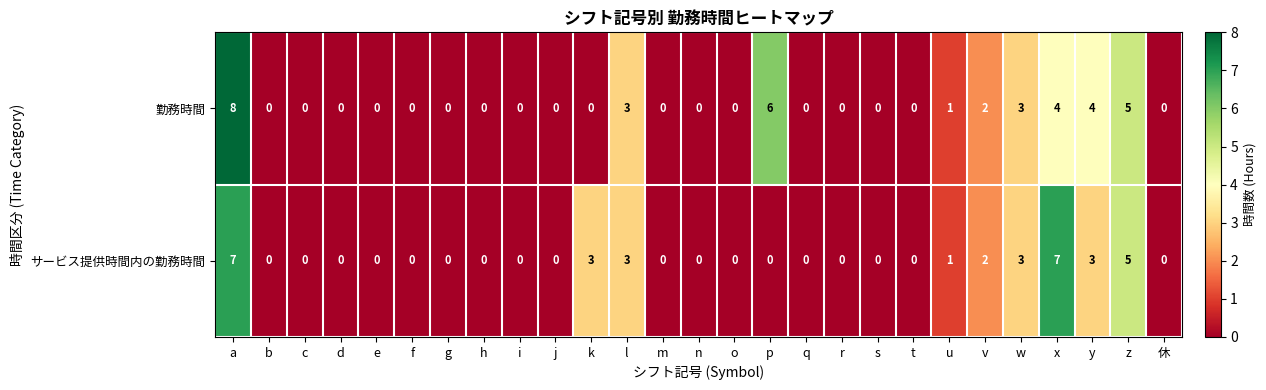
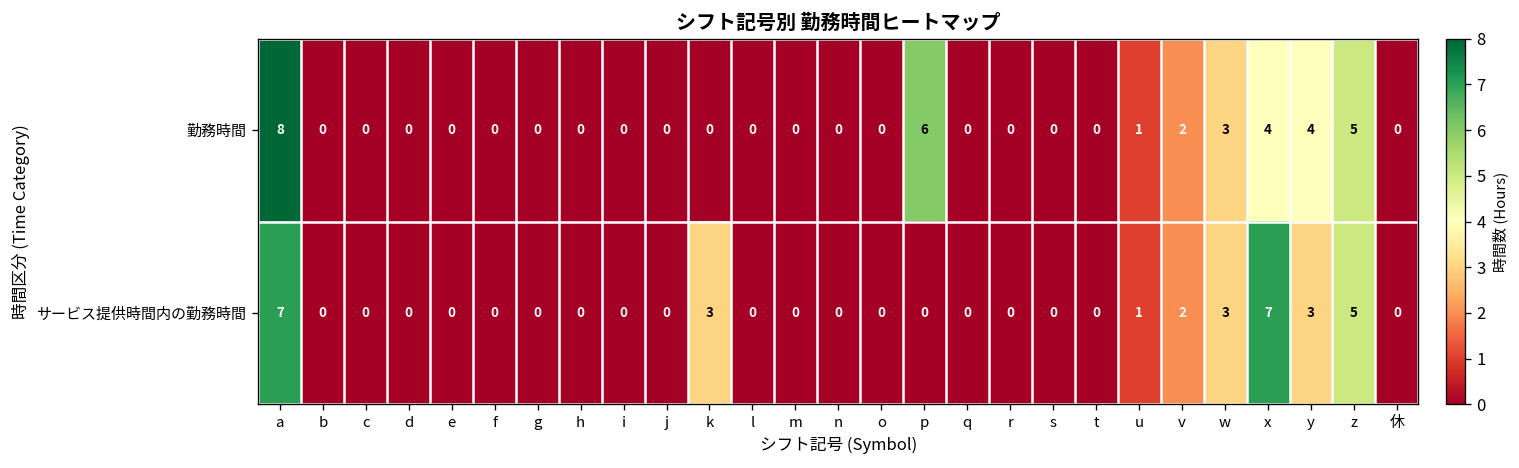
  {
    "勤務時間": {
      "a": 8,
      "b": 0,
      "c": 0,
      "d": 0,
      "e": 0,
      "f": 0,
      "g": 0,
      "h": 0,
      "i": 0,
      "j": 0,
      "k": 0,
-     "l": 3,
+     "l": 0,
      "m": 0,
      "n": 0,
      "o": 0,
      "p": 6,
      "q": 0,
      "r": 0,
      "s": 0,
      "t": 0,
      "u": 1,
      "v": 2,
      "w": 3,
      "x": 4,
      "y": 4,
      "z": 5,
      "休": 0
    },
    "サービス提供時間内の勤務時間": {
      "a": 7,
      "b": 0,
      "c": 0,
      "d": 0,
      "e": 0,
      "f": 0,
      "g": 0,
      "h": 0,
      "i": 0,
      "j": 0,
      "k": 3,
-     "l": 3,
+     "l": 0,
      "m": 0,
      "n": 0,
      "o": 0,
      "p": 0,
      "q": 0,
      "r": 0,
      "s": 0,
      "t": 0,
      "u": 1,
      "v": 2,
      "w": 3,
      "x": 7,
      "y": 3,
      "z": 5,
      "休": 0
    }
  }
